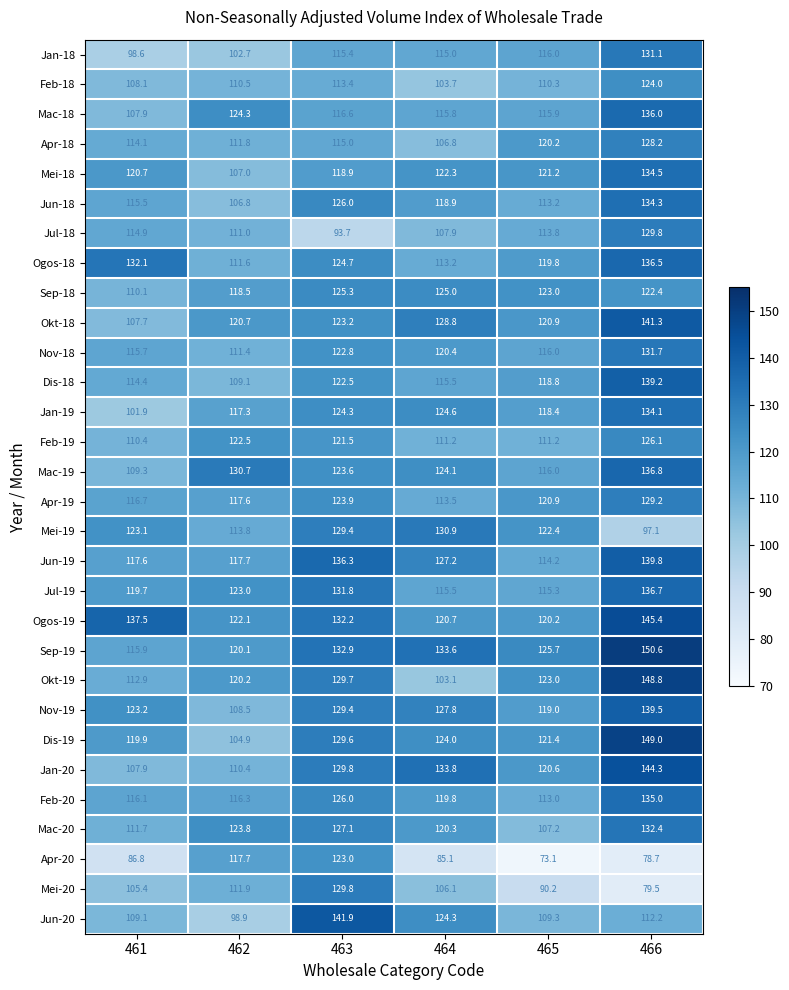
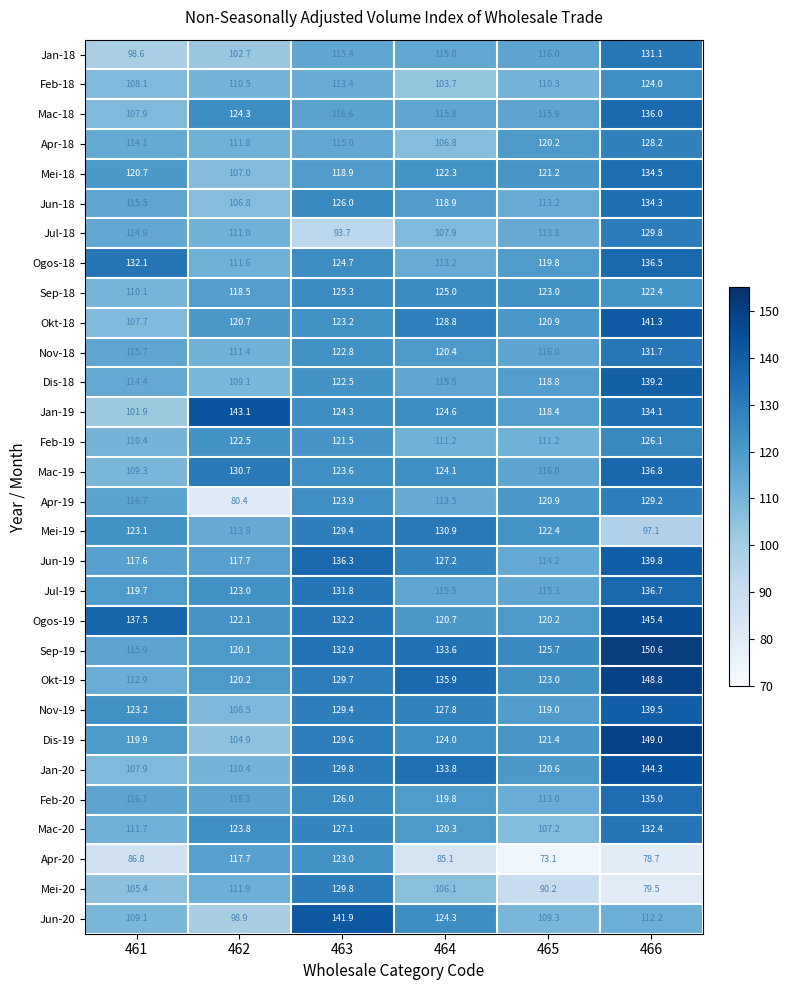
  {
    "Jan-18": {
      "461": 98.6,
      "462": 102.7,
      "466": 131.1
    },
    "Feb-18": {
      "461": 108.1,
      "462": 110.5,
      "464": 103.7,
      "465": 110.3,
      "466": 124.0
    },
    "Mac-18": {
      "461": 107.9,
      "462": 124.3,
      "466": 136.0
    },
    "Apr-18": {
      "464": 106.8,
      "465": 120.2,
      "466": 128.2
    },
    "Mei-18": {
      "461": 120.7,
      "462": 107.0,
      "463": 118.9,
      "464": 122.3,
      "465": 121.2,
      "466": 134.5
    },
    "Jun-18": {
      "462": 106.8,
      "463": 126.0,
      "464": 118.9,
      "466": 134.3
    },
    "Jul-18": {
      "463": 93.7,
      "464": 107.9,
      "466": 129.8
    },
    "Ogos-18": {
      "461": 132.1,
      "463": 124.7,
      "465": 119.8,
      "466": 136.5
    },
    "Sep-18": {
      "461": 110.1,
      "462": 118.5,
      "463": 125.3,
      "464": 125.0,
      "465": 123.0,
      "466": 122.4
    },
    "Okt-18": {
      "461": 107.7,
      "462": 120.7,
      "463": 123.2,
      "464": 128.8,
      "465": 120.9,
      "466": 141.3
    },
    "Nov-18": {
      "463": 122.8,
      "464": 120.4,
      "466": 131.7
    },
    "Dis-18": {
      "462": 109.1,
      "463": 122.5,
      "465": 118.8,
      "466": 139.2
    },
    "Jan-19": {
      "461": 101.9,
-     "462": 117.3,
+     "462": 143.1,
      "463": 124.3,
      "464": 124.6,
      "465": 118.4,
      "466": 134.1
    },
    "Feb-19": {
      "461": 110.4,
      "462": 122.5,
      "463": 121.5,
      "466": 126.1
    },
    "Mac-19": {
      "461": 109.3,
      "462": 130.7,
      "463": 123.6,
      "464": 124.1,
      "466": 136.8
    },
    "Apr-19": {
-     "462": 117.6,
+     "462": 80.4,
      "463": 123.9,
      "465": 120.9,
      "466": 129.2
    },
    "Mei-19": {
      "461": 123.1,
      "463": 129.4,
      "464": 130.9,
      "465": 122.4,
      "466": 97.1
    },
    "Jun-19": {
      "461": 117.6,
      "462": 117.7,
      "463": 136.3,
      "464": 127.2,
      "466": 139.8
    },
    "Jul-19": {
      "461": 119.7,
      "462": 123.0,
      "463": 131.8,
      "466": 136.7
    },
    "Ogos-19": {
      "461": 137.5,
      "462": 122.1,
      "463": 132.2,
      "464": 120.7,
      "465": 120.2,
      "466": 145.4
    },
    "Sep-19": {
      "462": 120.1,
      "463": 132.9,
      "464": 133.6,
      "465": 125.7,
      "466": 150.6
    },
    "Okt-19": {
      "462": 120.2,
      "463": 129.7,
-     "464": 103.1,
+     "464": 135.9,
      "465": 123.0,
      "466": 148.8
    },
    "Nov-19": {
      "461": 123.2,
      "462": 108.5,
      "463": 129.4,
      "464": 127.8,
      "465": 119.0,
      "466": 139.5
    },
    "Dis-19": {
      "461": 119.9,
      "462": 104.9,
      "463": 129.6,
      "464": 124.0,
      "465": 121.4,
      "466": 149.0
    },
    "Jan-20": {
      "461": 107.9,
      "462": 110.4,
      "463": 129.8,
      "464": 133.8,
      "465": 120.6,
      "466": 144.3
    },
    "Feb-20": {
      "463": 126.0,
      "464": 119.8,
      "466": 135.0
    },
    "Mac-20": {
      "462": 123.8,
      "463": 127.1,
      "464": 120.3,
      "465": 107.2,
      "466": 132.4
    },
    "Apr-20": {
      "461": 86.8,
      "462": 117.7,
      "463": 123.0,
      "464": 85.1,
      "465": 73.1,
      "466": 78.7
    },
    "Mei-20": {
      "461": 105.4,
      "463": 129.8,
      "464": 106.1,
      "465": 90.2,
      "466": 79.5
    },
    "Jun-20": {
      "461": 109.1,
      "462": 98.9,
      "463": 141.9,
      "464": 124.3,
      "465": 109.3
    }
  }
